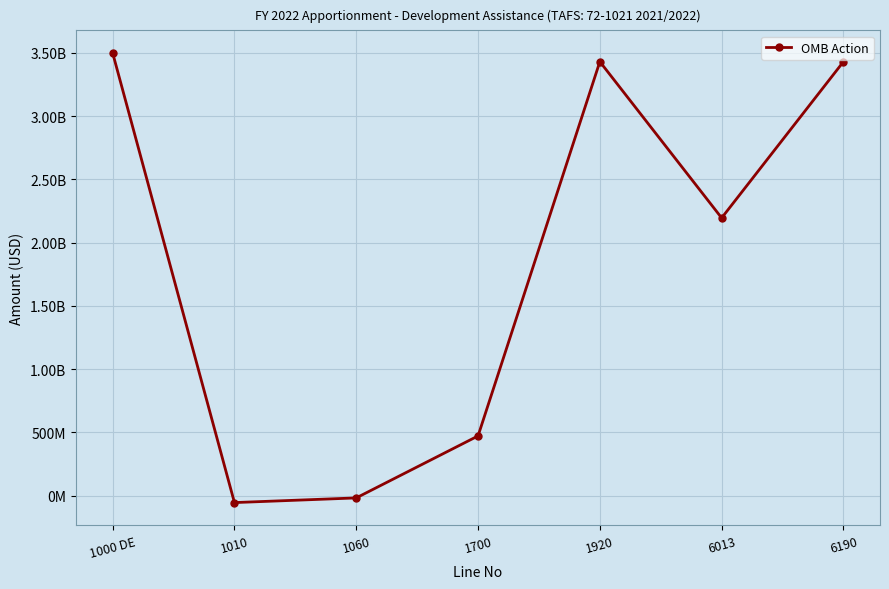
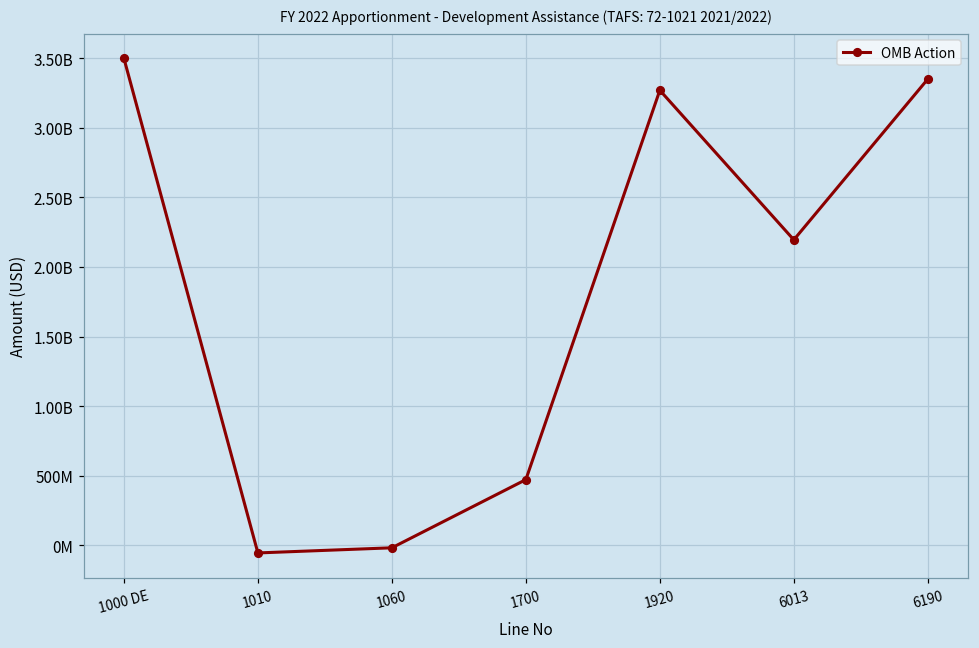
  {
    "1000 DE": 3500000000,
    "1010": -60000000,
    "1060": -20000000,
    "1700": 470000000,
-   "1920": 3430000000,
+   "1920": 3270000000,
    "6013": 2200000000,
-   "6190": 3430000000
+   "6190": 3350000000
  }
